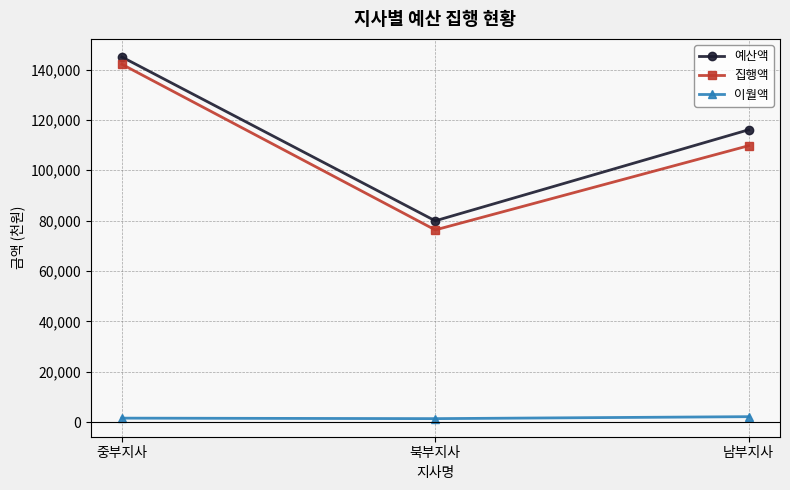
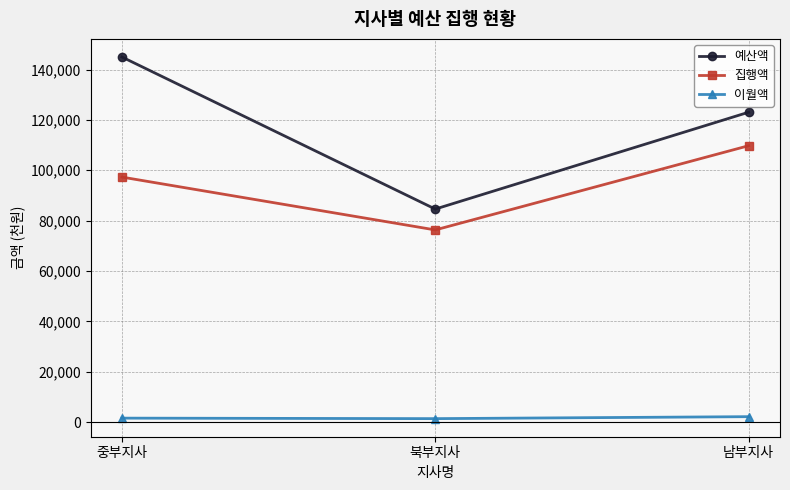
  {
    "예산액": {
      "중부지사": "145,000",
-     "북부지사": "80,000",
-     "남부지사": "116,000"
+     "북부지사": "85,000",
+     "남부지사": "123,000"
    },
    "집행액": {
-     "중부지사": "142,000",
+     "중부지사": "97,000",
      "북부지사": "76,000",
      "남부지사": "110,000"
    },
    "이월액": {
      "중부지사": "2,000",
      "북부지사": "1,000",
      "남부지사": "2,000"
    }
  }
